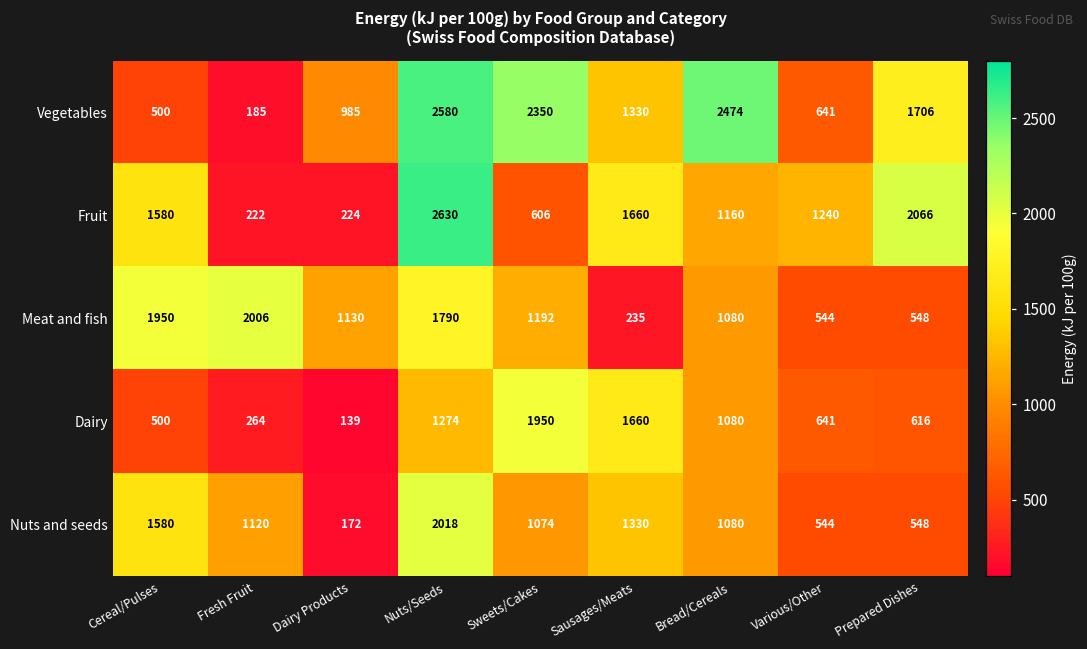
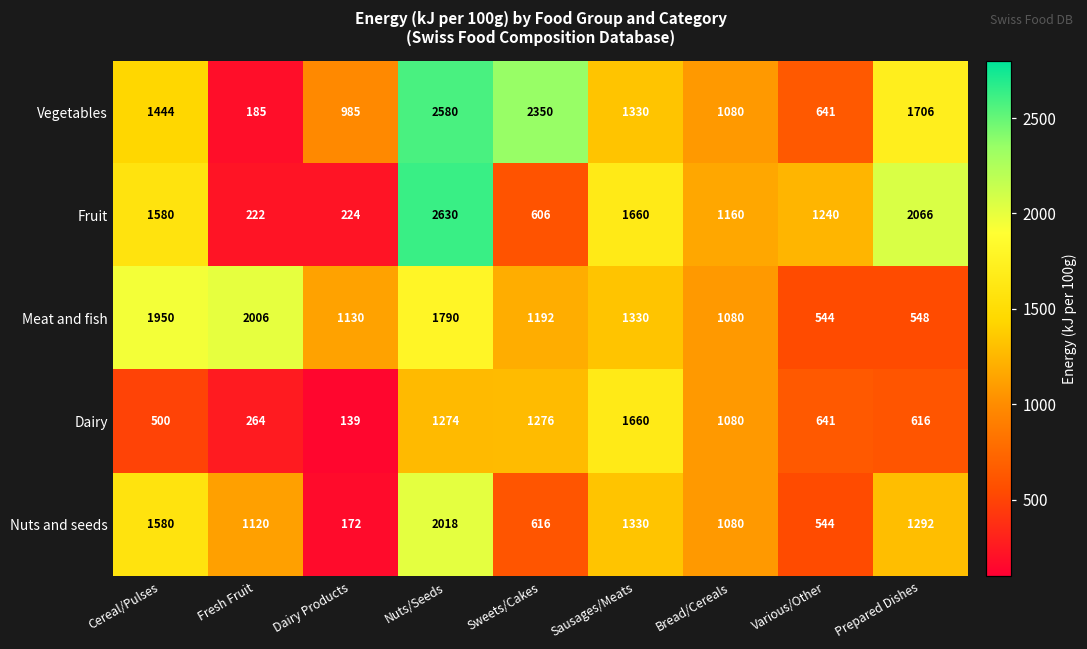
  {
    "Vegetables": {
-     "Cereal/Pulses": 500,
+     "Cereal/Pulses": 1444,
      "Fresh Fruit": 185,
      "Dairy Products": 985,
      "Nuts/Seeds": 2580,
      "Sweets/Cakes": 2350,
      "Sausages/Meats": 1330,
-     "Bread/Cereals": 2474,
+     "Bread/Cereals": 1080,
      "Various/Other": 641,
      "Prepared Dishes": 1706
    },
    "Fruit": {
      "Cereal/Pulses": 1580,
      "Fresh Fruit": 222,
      "Dairy Products": 224,
      "Nuts/Seeds": 2630,
      "Sweets/Cakes": 606,
      "Sausages/Meats": 1660,
      "Bread/Cereals": 1160,
      "Various/Other": 1240,
      "Prepared Dishes": 2066
    },
    "Meat and fish": {
      "Cereal/Pulses": 1950,
      "Fresh Fruit": 2006,
      "Dairy Products": 1130,
      "Nuts/Seeds": 1790,
      "Sweets/Cakes": 1192,
-     "Sausages/Meats": 235,
+     "Sausages/Meats": 1330,
      "Bread/Cereals": 1080,
      "Various/Other": 544,
      "Prepared Dishes": 548
    },
    "Dairy": {
      "Cereal/Pulses": 500,
      "Fresh Fruit": 264,
      "Dairy Products": 139,
      "Nuts/Seeds": 1274,
-     "Sweets/Cakes": 1950,
+     "Sweets/Cakes": 1276,
      "Sausages/Meats": 1660,
      "Bread/Cereals": 1080,
      "Various/Other": 641,
      "Prepared Dishes": 616
    },
    "Nuts and seeds": {
      "Cereal/Pulses": 1580,
      "Fresh Fruit": 1120,
      "Dairy Products": 172,
      "Nuts/Seeds": 2018,
-     "Sweets/Cakes": 1074,
+     "Sweets/Cakes": 616,
      "Sausages/Meats": 1330,
      "Bread/Cereals": 1080,
      "Various/Other": 544,
-     "Prepared Dishes": 548
+     "Prepared Dishes": 1292
    }
  }
